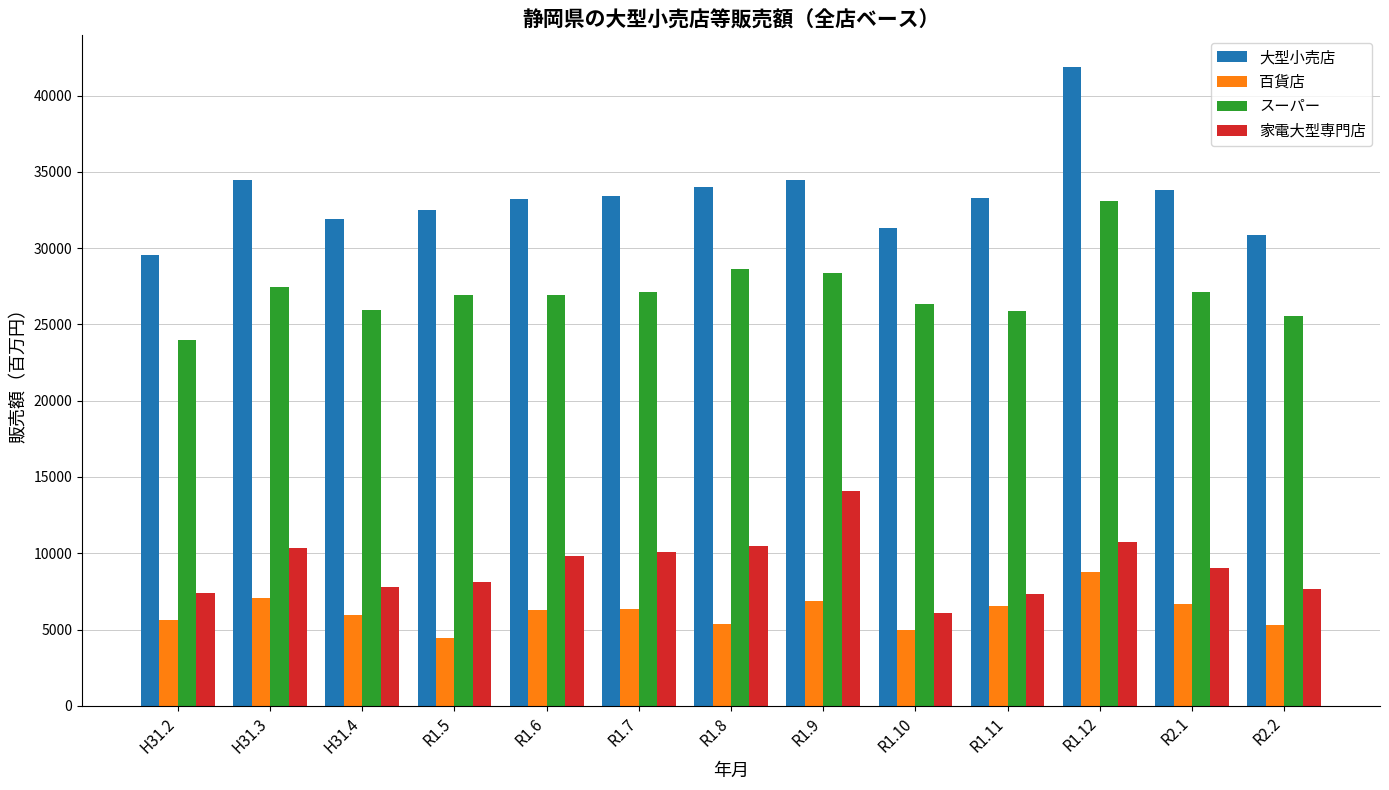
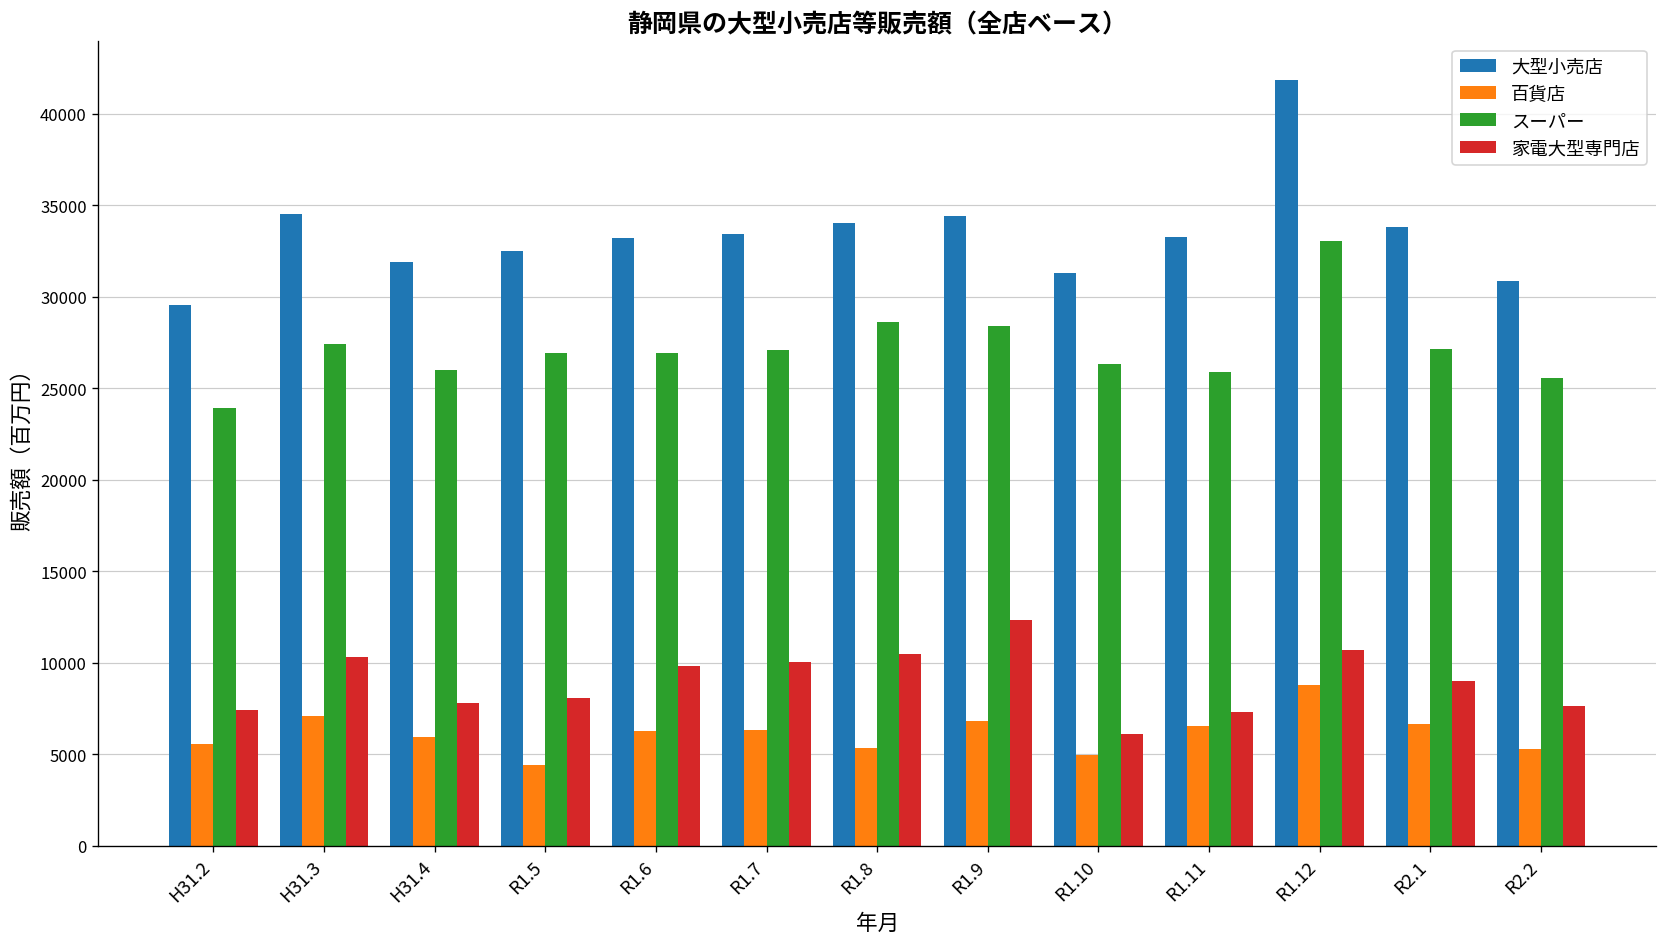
  {
    "大型小売店": {
      "H31.2": 29500,
      "H31.3": 34500,
      "H31.4": 31900,
      "R1.5": 32500,
      "R1.6": 33200,
      "R1.7": 33400,
      "R1.8": 34000,
      "R1.9": 34400,
      "R1.10": 31300,
      "R1.11": 33300,
      "R1.12": 41900,
      "R2.1": 33800,
      "R2.2": 30900
    },
    "百貨店": {
      "H31.2": 5600,
      "H31.3": 7100,
      "H31.4": 5900,
      "R1.5": 4400,
      "R1.6": 6300,
      "R1.7": 6300,
      "R1.8": 5400,
      "R1.9": 6800,
      "R1.10": 5000,
      "R1.11": 6500,
      "R1.12": 8800,
      "R2.1": 6700,
      "R2.2": 5300
    },
    "スーパー": {
      "H31.2": 24000,
      "H31.3": 27400,
      "H31.4": 26000,
      "R1.5": 26900,
      "R1.6": 26900,
      "R1.7": 27100,
      "R1.8": 28600,
      "R1.9": 28400,
      "R1.10": 26300,
      "R1.11": 25900,
      "R1.12": 33100,
      "R2.1": 27100,
      "R2.2": 25600
    },
    "家電大型専門店": {
      "H31.2": 7400,
      "H31.3": 10300,
      "H31.4": 7800,
      "R1.5": 8100,
      "R1.6": 9800,
      "R1.7": 10100,
      "R1.8": 10500,
-     "R1.9": 14100,
+     "R1.9": 12400,
      "R1.10": 6100,
      "R1.11": 7300,
      "R1.12": 10700,
      "R2.1": 9000,
      "R2.2": 7600
    }
  }
